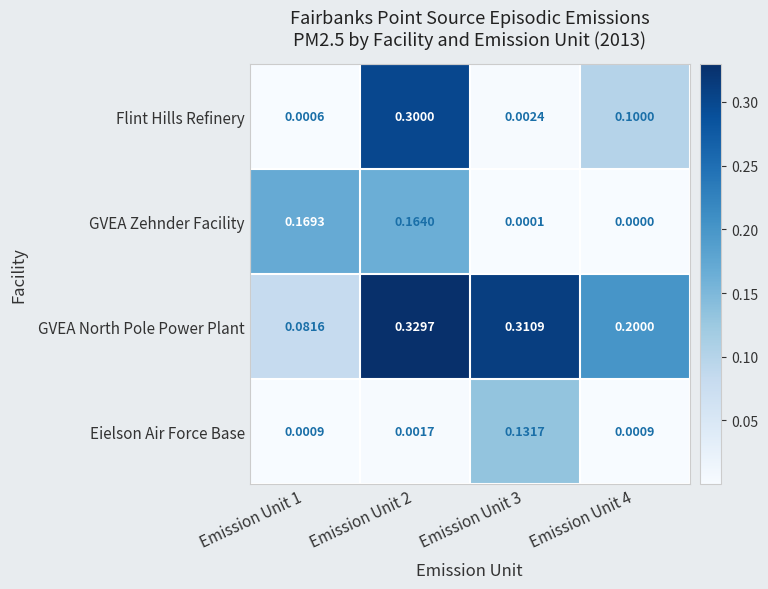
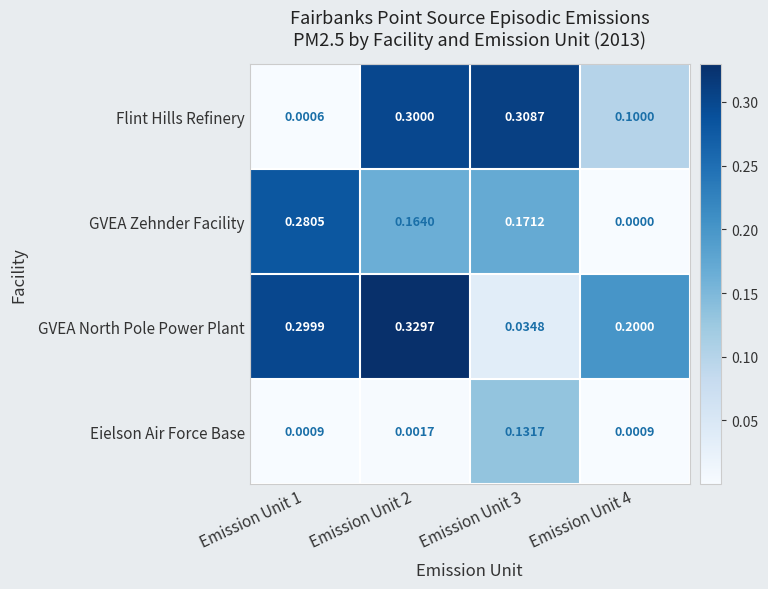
  {
    "Flint Hills Refinery": {
      "Emission Unit 1": 0.0006,
      "Emission Unit 2": 0.3000,
-     "Emission Unit 3": 0.0024,
+     "Emission Unit 3": 0.3087,
      "Emission Unit 4": 0.1000
    },
    "GVEA Zehnder Facility": {
-     "Emission Unit 1": 0.1693,
+     "Emission Unit 1": 0.2805,
      "Emission Unit 2": 0.1640,
-     "Emission Unit 3": 0.0001,
+     "Emission Unit 3": 0.1712,
      "Emission Unit 4": 0.0000
    },
    "GVEA North Pole Power Plant": {
-     "Emission Unit 1": 0.0816,
+     "Emission Unit 1": 0.2999,
      "Emission Unit 2": 0.3297,
-     "Emission Unit 3": 0.3109,
+     "Emission Unit 3": 0.0348,
      "Emission Unit 4": 0.2000
    },
    "Eielson Air Force Base": {
      "Emission Unit 1": 0.0009,
      "Emission Unit 2": 0.0017,
      "Emission Unit 3": 0.1317,
      "Emission Unit 4": 0.0009
    }
  }
